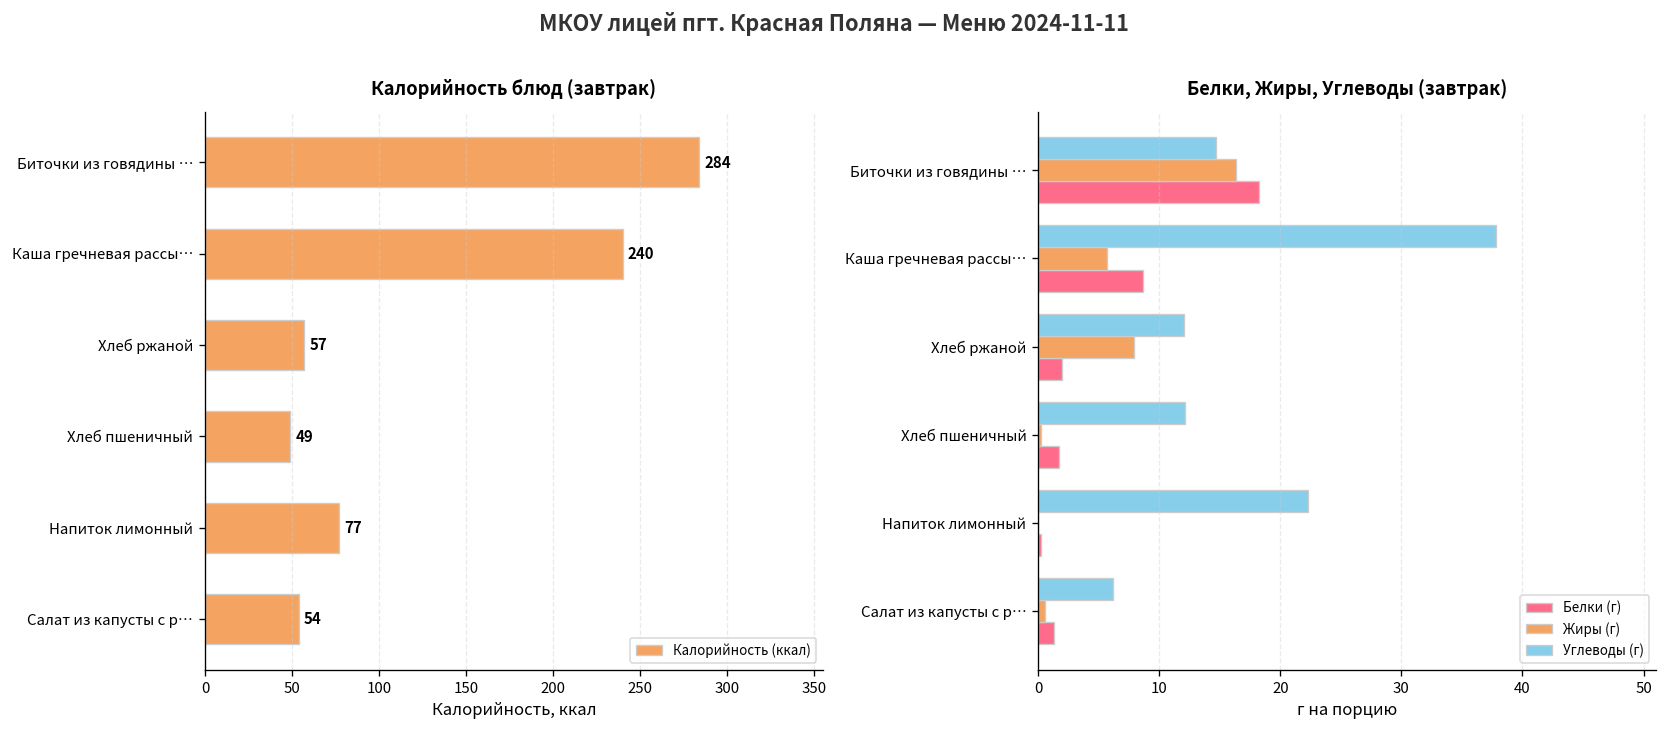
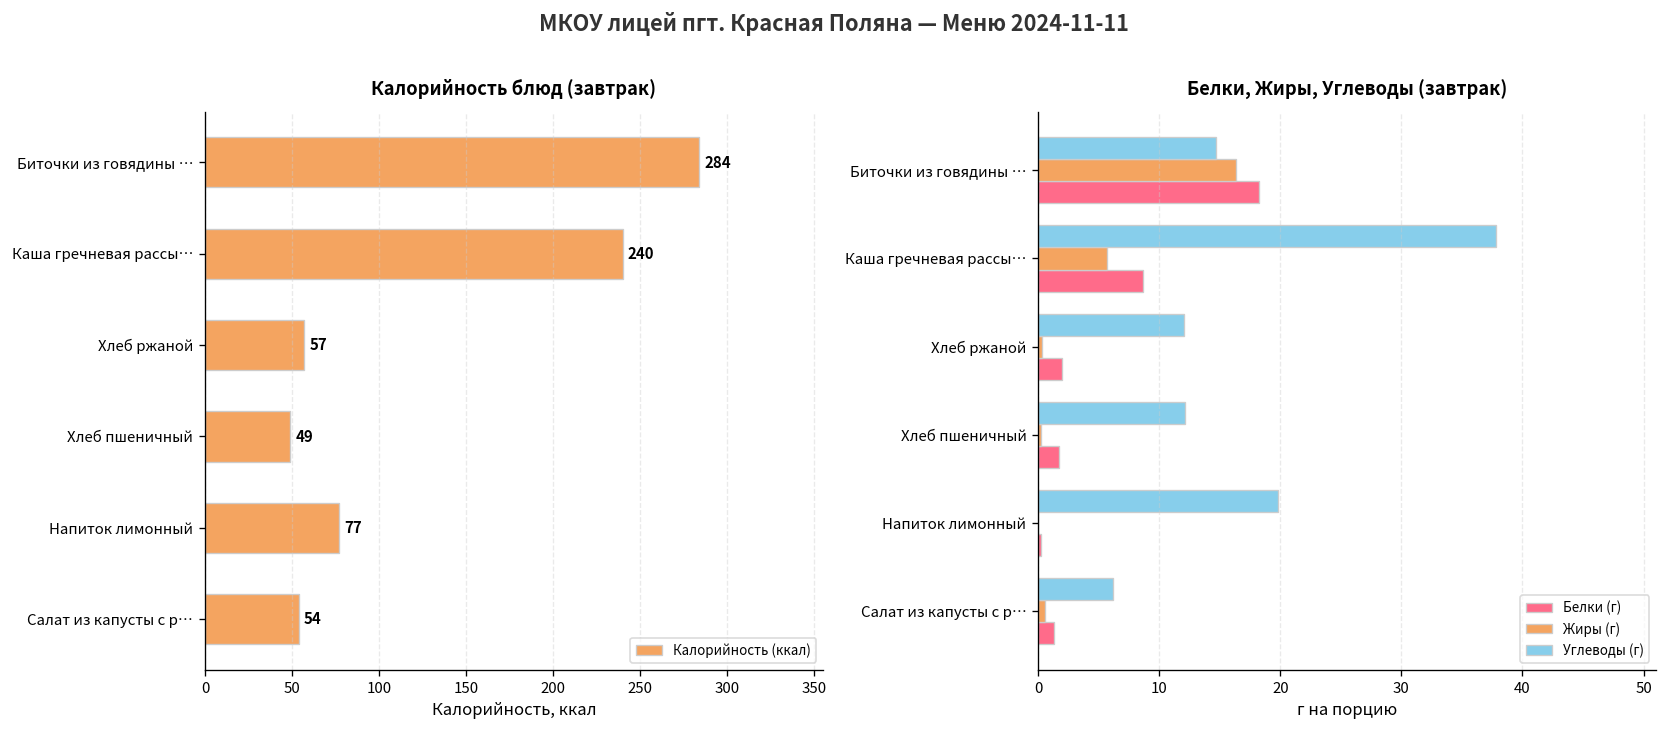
  {
    "Калорийность блюд (завтрак)": {
      "Биточки из говядины …": 284,
      "Каша гречневая рассы…": 240,
      "Хлеб ржаной": 57,
      "Хлеб пшеничный": 49,
      "Напиток лимонный": 77,
      "Салат из капусты с р…": 54
    },
    "Белки, Жиры, Углеводы (завтрак)": {
      "Белки (г)": {
        "Биточки из говядины …": 18.2,
        "Каша гречневая рассы…": 8.7,
        "Хлеб ржаной": 2.0,
        "Хлеб пшеничный": 1.7,
        "Салат из капусты с р…": 1.3
      },
      "Жиры (г)": {
        "Биточки из говядины …": 16.3,
        "Каша гречневая рассы…": 5.7,
-       "Хлеб ржаной": 7.9,
+       "Хлеб ржаной": 0.3,
        "Напиток лимонный": 0.0,
        "Салат из капусты с р…": 0.6
      },
      "Углеводы (г)": {
        "Биточки из говядины …": 14.7,
        "Каша гречневая рассы…": 37.8,
        "Хлеб ржаной": 12.0,
        "Хлеб пшеничный": 12.1,
-       "Напиток лимонный": 22.3,
+       "Напиток лимонный": 19.8,
        "Салат из капусты с р…": 6.2
      }
    }
  }
